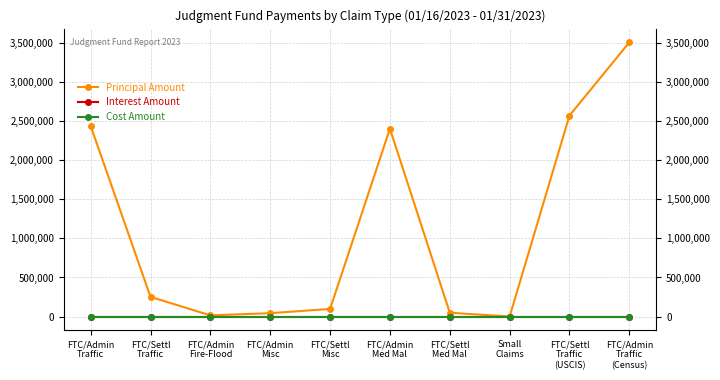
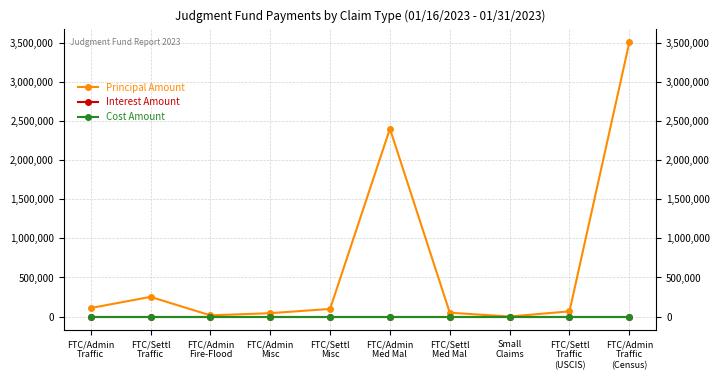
  {
    "Principal Amount": {
-     "FTC/Admin Traffic": "2,400,000",
+     "FTC/Admin Traffic": "100,000",
      "FTC/Settl Traffic": "300,000",
      "FTC/Admin Misc": "0",
      "FTC/Settl Misc": "100,000",
      "FTC/Admin Med Mal": "2,400,000",
      "FTC/Settl Med Mal": "100,000",
-     "FTC/Settl Traffic (USCIS)": "2,600,000",
+     "FTC/Settl Traffic (USCIS)": "100,000",
      "FTC/Admin Traffic (Census)": "3,500,000"
    },
    "Cost Amount": {
      "FTC/Admin Traffic": "0",
      "FTC/Settl Traffic": "0",
      "FTC/Admin Misc": "0",
      "FTC/Settl Misc": "0",
      "FTC/Admin Med Mal": "0",
      "FTC/Settl Med Mal": "0",
      "FTC/Settl Traffic (USCIS)": "0",
      "FTC/Admin Traffic (Census)": "0"
    }
  }
